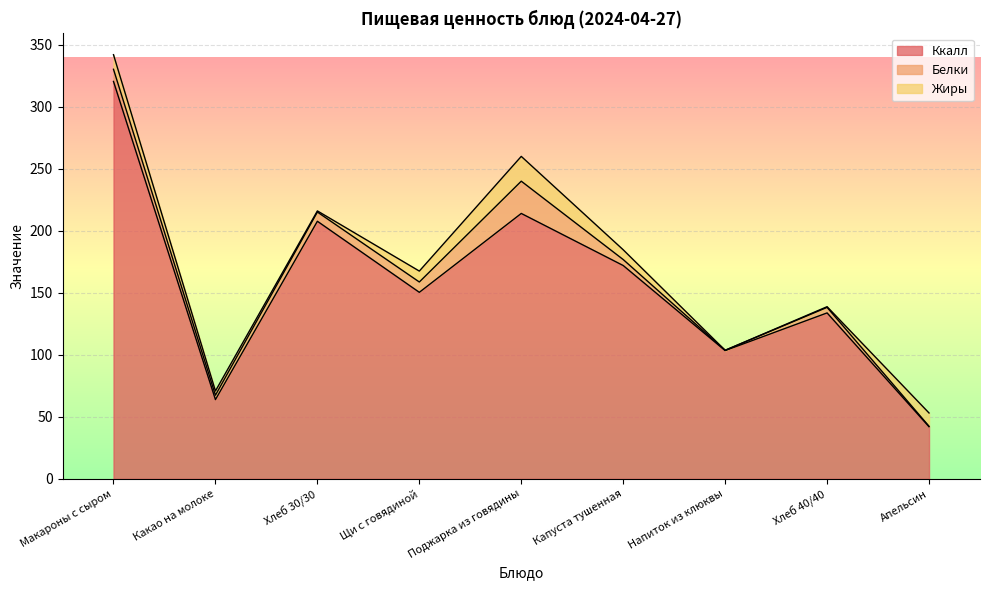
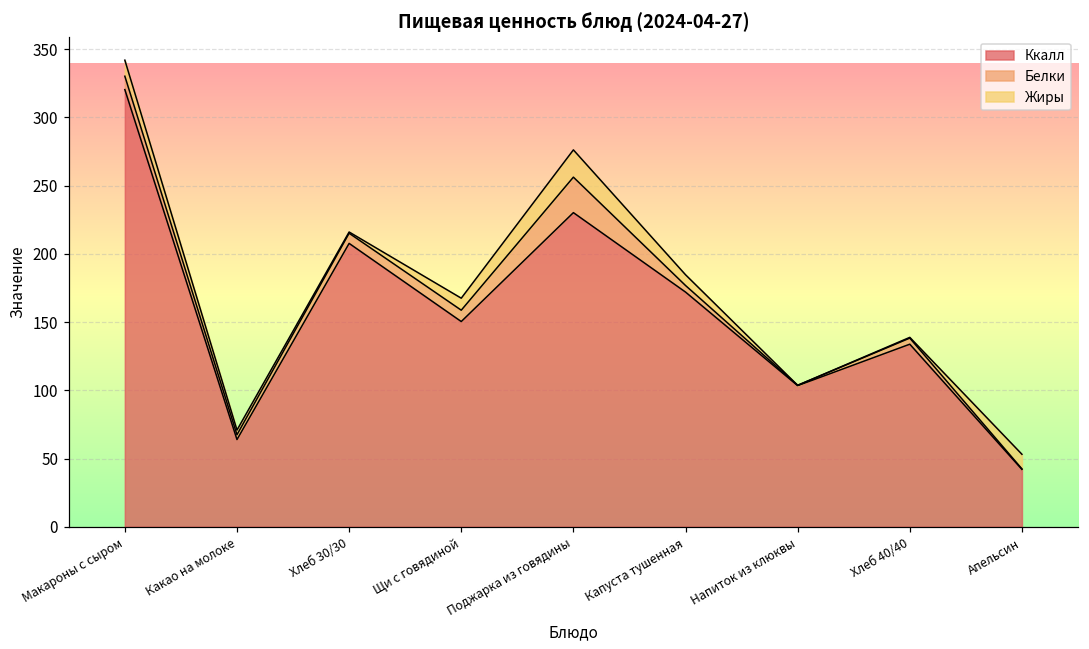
  {
    "Ккалл": {
      "Макароны с сыром": 320,
      "Какао на молоке": 64,
      "Хлеб 30/30": 208,
      "Щи с говядиной": 150,
-     "Поджарка из говядины": 214,
+     "Поджарка из говядины": 230,
      "Капуста тушенная": 172,
      "Хлеб 40/40": 134
    }
  }
